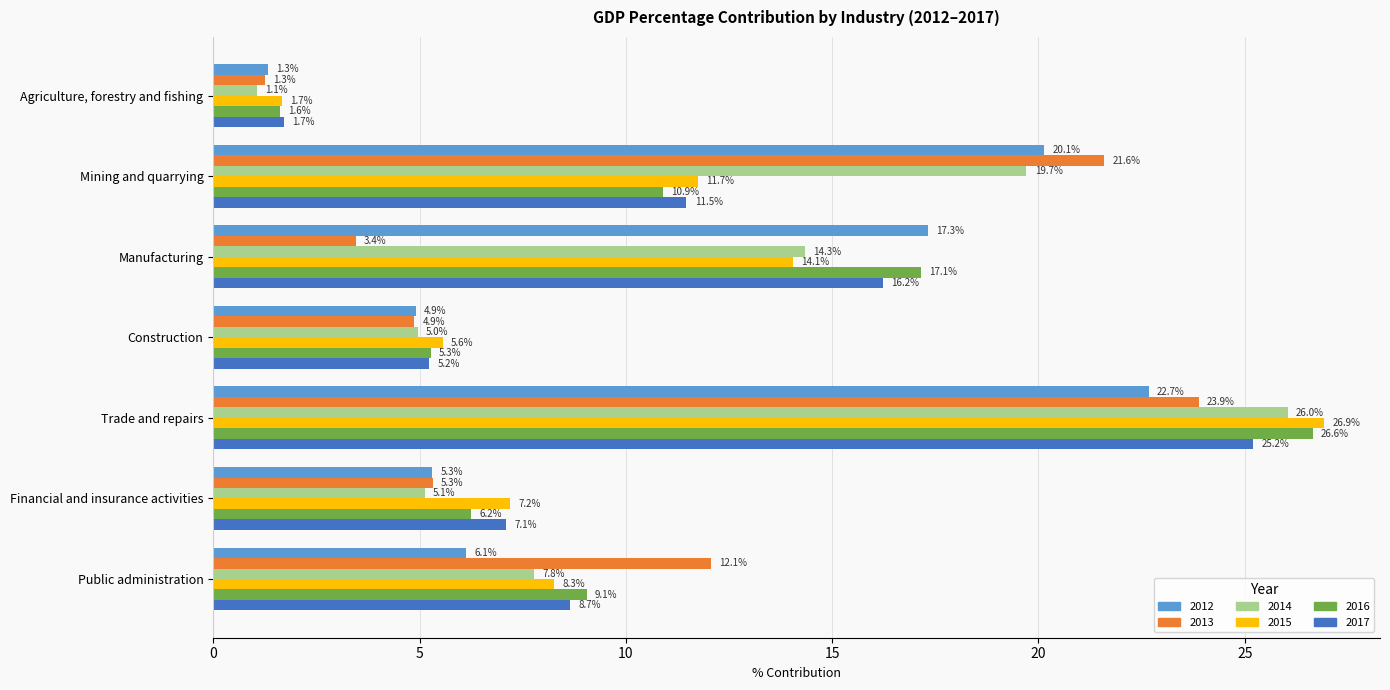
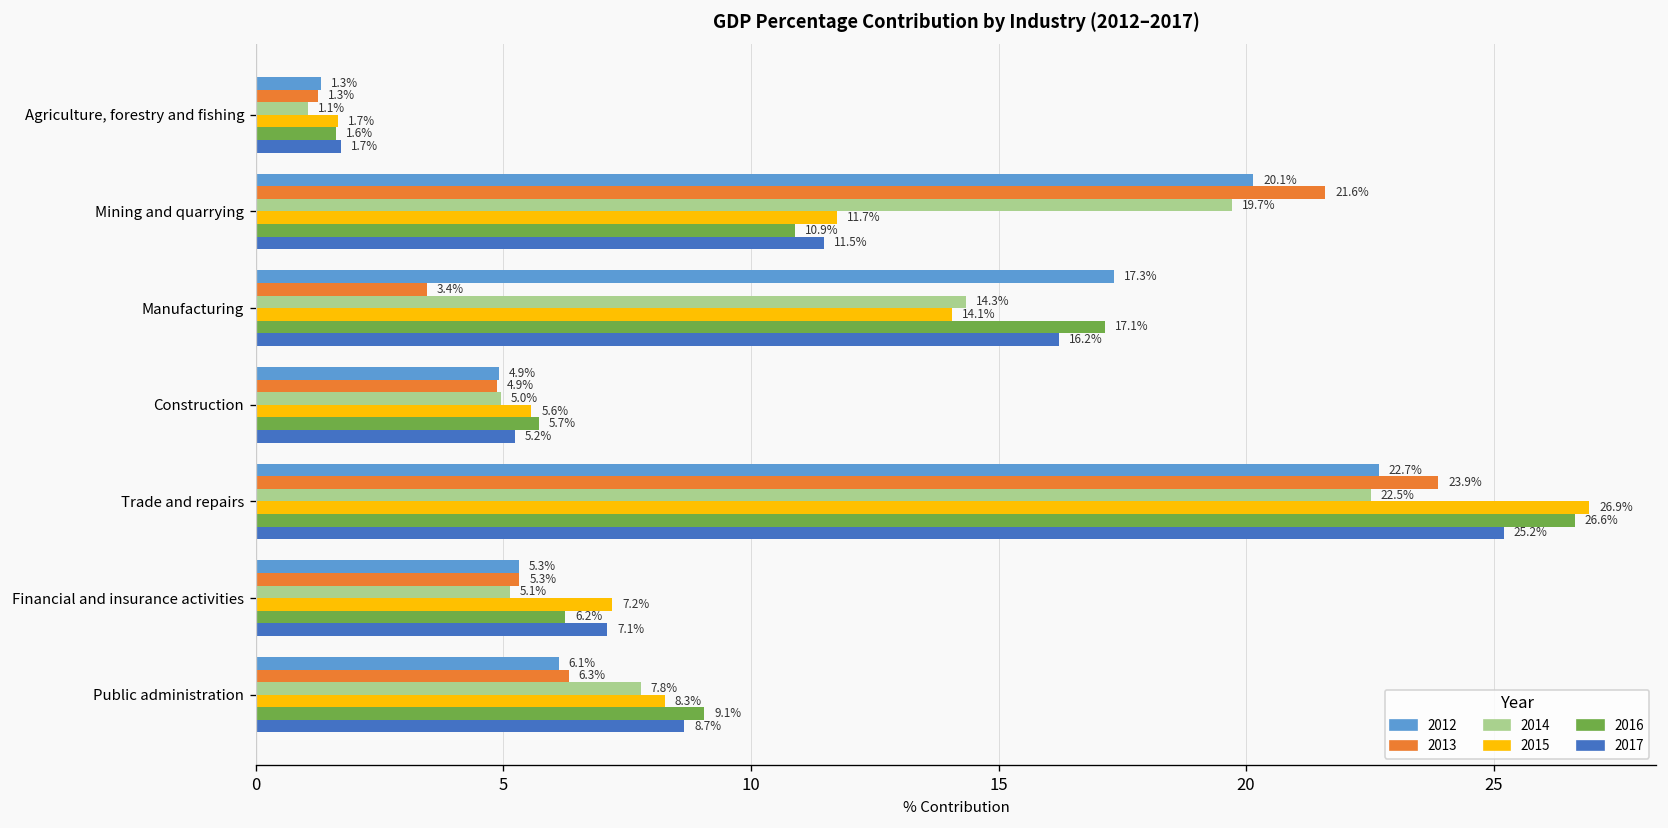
  {
    "2013": {
      "Agriculture, forestry and fishing": "1.3%",
      "Mining and quarrying": "21.6%",
      "Manufacturing": "3.4%",
      "Construction": "4.9%",
      "Trade and repairs": "23.9%",
      "Financial and insurance activities": "5.3%",
-     "Public administration": "12.1%"
+     "Public administration": "6.3%"
    },
    "2014": {
      "Agriculture, forestry and fishing": "1.1%",
      "Mining and quarrying": "19.7%",
      "Manufacturing": "14.3%",
      "Construction": "5.0%",
-     "Trade and repairs": "26.0%",
+     "Trade and repairs": "22.5%",
      "Financial and insurance activities": "5.1%",
      "Public administration": "7.8%"
    },
    "2015": {
      "Agriculture, forestry and fishing": "1.7%",
      "Mining and quarrying": "11.7%",
      "Manufacturing": "14.1%",
      "Construction": "5.6%",
      "Trade and repairs": "26.9%",
      "Financial and insurance activities": "7.2%",
      "Public administration": "8.3%"
    },
    "2016": {
      "Agriculture, forestry and fishing": "1.6%",
      "Mining and quarrying": "10.9%",
      "Manufacturing": "17.1%",
-     "Construction": "5.3%",
+     "Construction": "5.7%",
      "Trade and repairs": "26.6%",
      "Financial and insurance activities": "6.2%",
      "Public administration": "9.1%"
    }
  }
